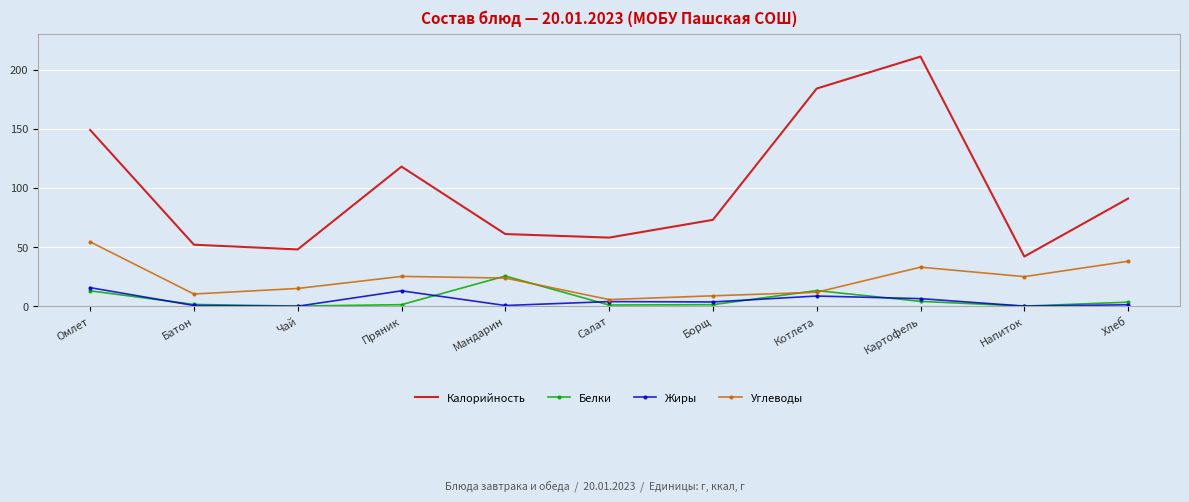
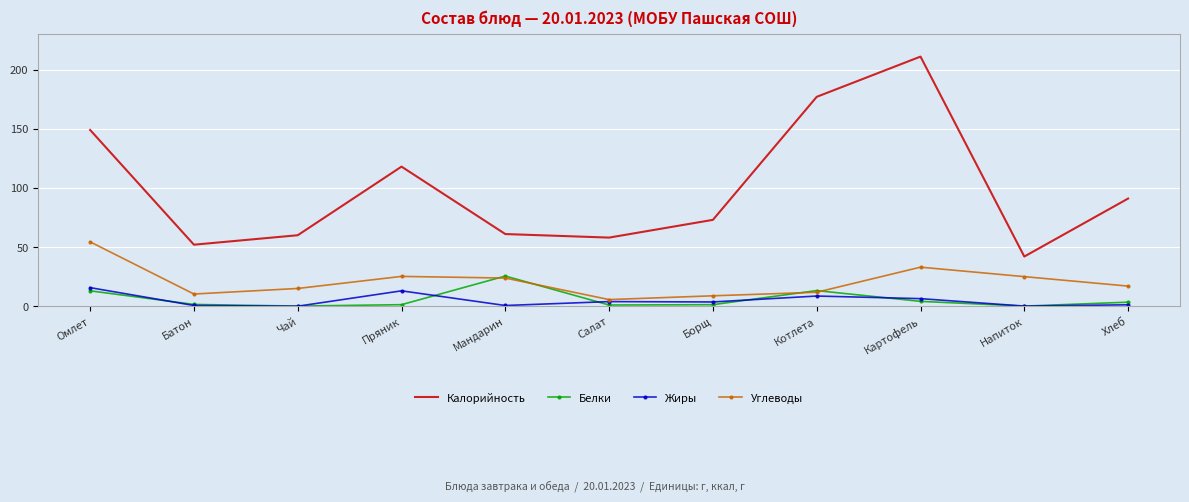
  {
    "Калорийность": {
      "Омлет": 149,
      "Батон": 52,
-     "Чай": 48,
+     "Чай": 60,
      "Пряник": 118,
      "Мандарин": 61,
      "Салат": 58,
      "Борщ": 73,
-     "Котлета": 184,
+     "Котлета": 177,
      "Картофель": 211,
      "Напиток": 42,
      "Хлеб": 91
    },
    "Белки": {
      "Омлет": 13,
      "Пряник": 1,
      "Салат": 1,
      "Борщ": 1,
      "Картофель": 4,
      "Хлеб": 3
    },
    "Жиры": {
      "Омлет": 16,
      "Пряник": 13,
      "Мандарин": 1,
      "Борщ": 4,
      "Котлета": 9,
      "Картофель": 6,
      "Хлеб": 1
    },
    "Углеводы": {
      "Омлет": 54,
      "Батон": 10,
      "Чай": 15,
      "Пряник": 25,
      "Борщ": 9,
      "Картофель": 33,
      "Напиток": 25,
-     "Хлеб": 38
+     "Хлеб": 17
    }
  }
